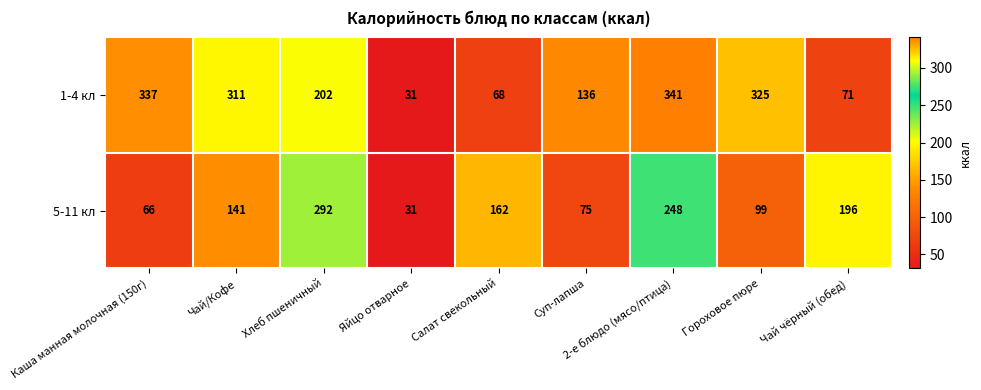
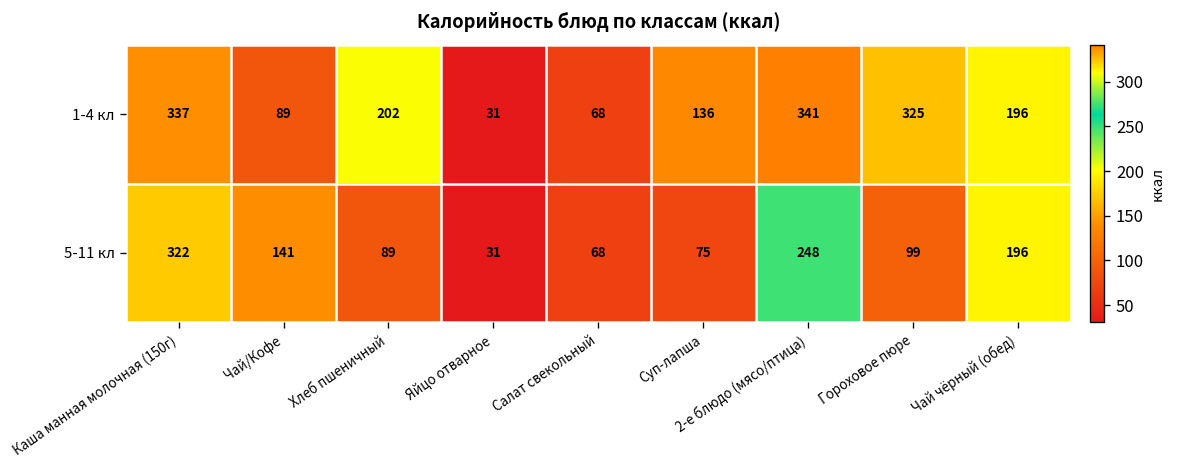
  {
    "1-4 кл": {
      "Каша манная молочная (150г)": 337,
-     "Чай/Кофе": 311,
+     "Чай/Кофе": 89,
      "Хлеб пшеничный": 202,
      "Яйцо отварное": 31,
      "Салат свекольный": 68,
      "Суп-лапша": 136,
      "2-е блюдо (мясо/птица)": 341,
      "Гороховое пюре": 325,
-     "Чай чёрный (обед)": 71
+     "Чай чёрный (обед)": 196
    },
    "5-11 кл": {
-     "Каша манная молочная (150г)": 66,
+     "Каша манная молочная (150г)": 322,
      "Чай/Кофе": 141,
-     "Хлеб пшеничный": 292,
+     "Хлеб пшеничный": 89,
      "Яйцо отварное": 31,
-     "Салат свекольный": 162,
+     "Салат свекольный": 68,
      "Суп-лапша": 75,
      "2-е блюдо (мясо/птица)": 248,
      "Гороховое пюре": 99,
      "Чай чёрный (обед)": 196
    }
  }
